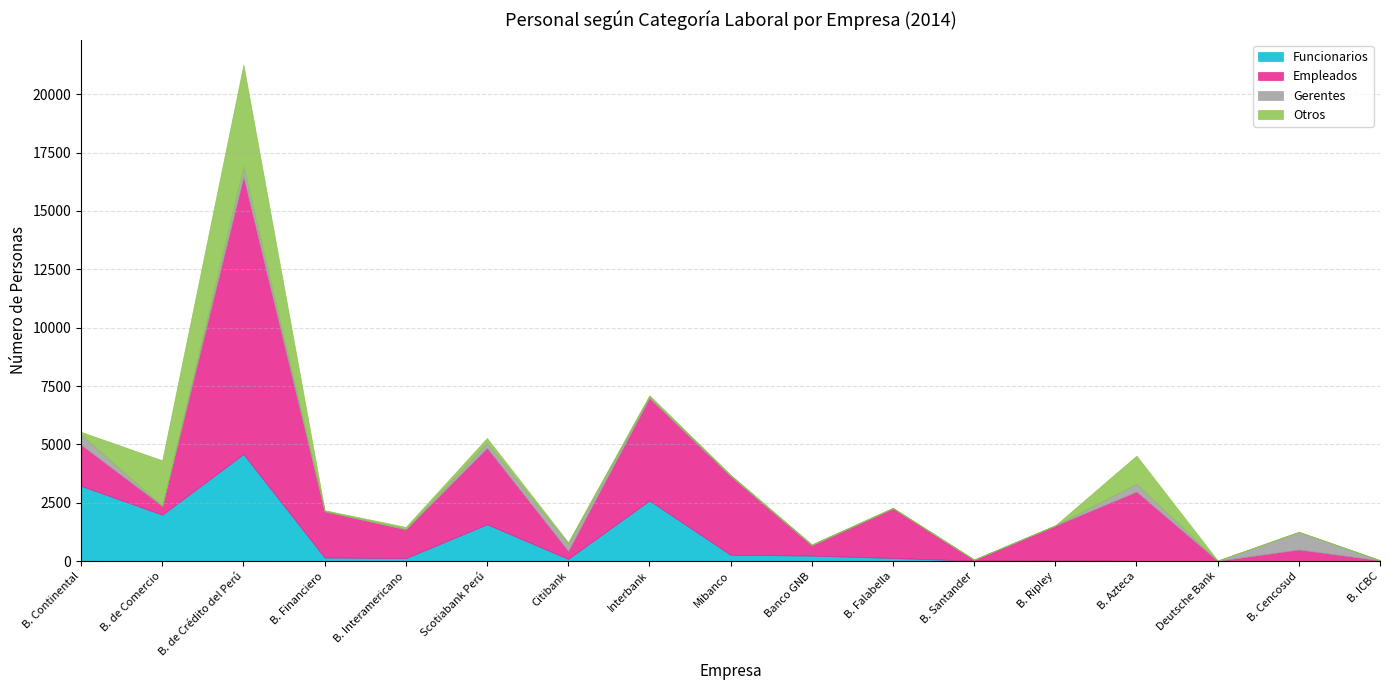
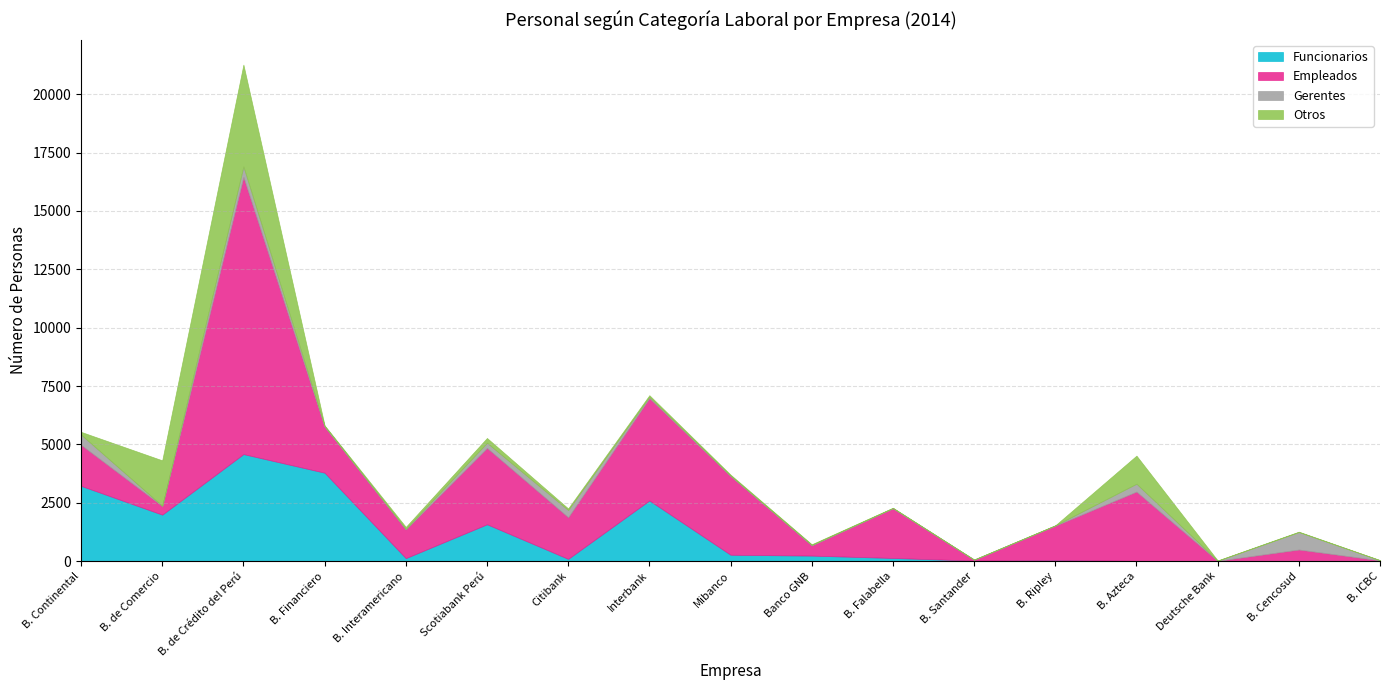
  {
    "Funcionarios": {
      "B. Continental": 3200,
      "B. de Comercio": 2000,
      "B. de Crédito del Perú": 4600,
-     "B. Financiero": 200,
+     "B. Financiero": 3800,
      "B. Interamericano": 100,
      "Scotiabank Perú": 1600,
      "Interbank": 2600,
      "Mibanco": 300,
      "Banco GNB": 200,
      "B. Falabella": 100
    },
    "Empleados": {
      "B. Continental": 1800,
      "B. de Crédito del Perú": 11900,
      "Scotiabank Perú": 3300,
-     "Citibank": 300,
+     "Citibank": 1800,
      "B. Azteca": 3000,
      "B. Cencosud": 500
    },
    "Gerentes": {
      "B. Continental": 400,
      "B. de Crédito del Perú": 400,
      "Scotiabank Perú": 200,
      "B. Azteca": 300
    },
    "Otros": {
      "B. Continental": 100,
      "B. de Comercio": 1900,
      "B. de Crédito del Perú": 4400,
      "Scotiabank Perú": 200,
      "B. Azteca": 1200
    }
  }
